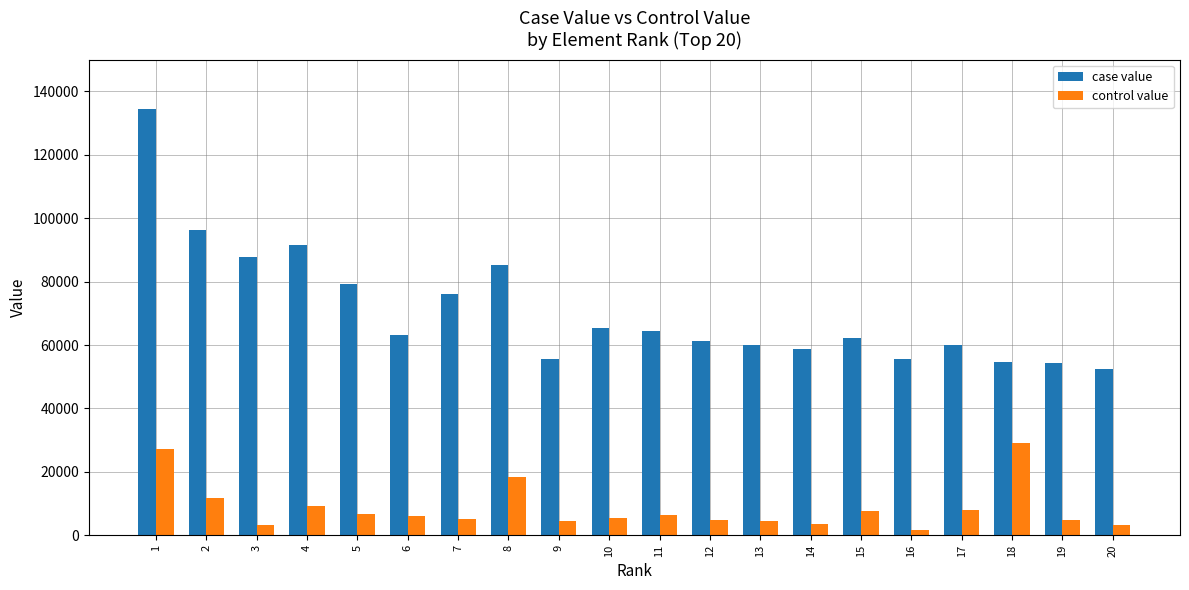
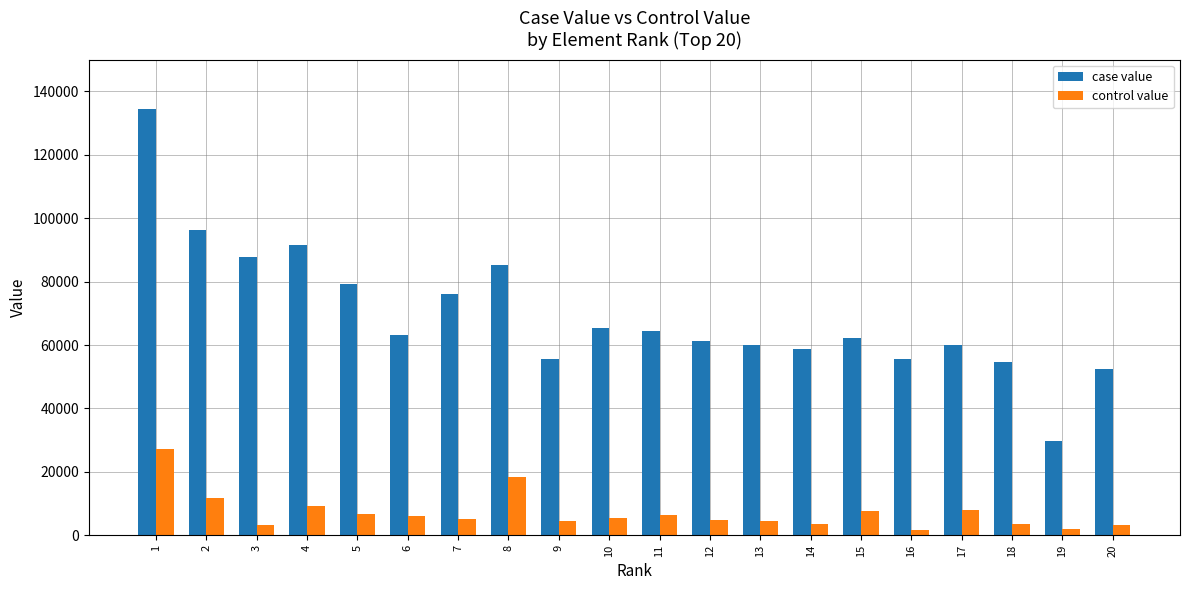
  {
    "case value": {
      "1": 134000,
      "2": 96000,
      "3": 88000,
      "4": 92000,
      "5": 79000,
      "6": 63000,
      "7": 76000,
      "8": 85000,
      "9": 56000,
      "10": 65000,
      "11": 65000,
      "12": 61000,
      "13": 60000,
      "14": 59000,
      "15": 62000,
      "16": 55000,
      "17": 60000,
      "18": 54000,
-     "19": 54000,
+     "19": 30000,
      "20": 53000
    },
    "control value": {
      "1": 27000,
      "2": 12000,
      "3": 3000,
      "4": 9000,
      "5": 7000,
      "6": 6000,
      "7": 5000,
      "8": 18000,
      "9": 4000,
      "10": 5000,
      "11": 7000,
      "12": 5000,
      "13": 5000,
      "14": 4000,
      "15": 8000,
      "16": 2000,
      "17": 8000,
-     "18": 29000,
-     "19": 5000,
+     "18": 4000,
+     "19": 2000,
      "20": 3000
    }
  }
